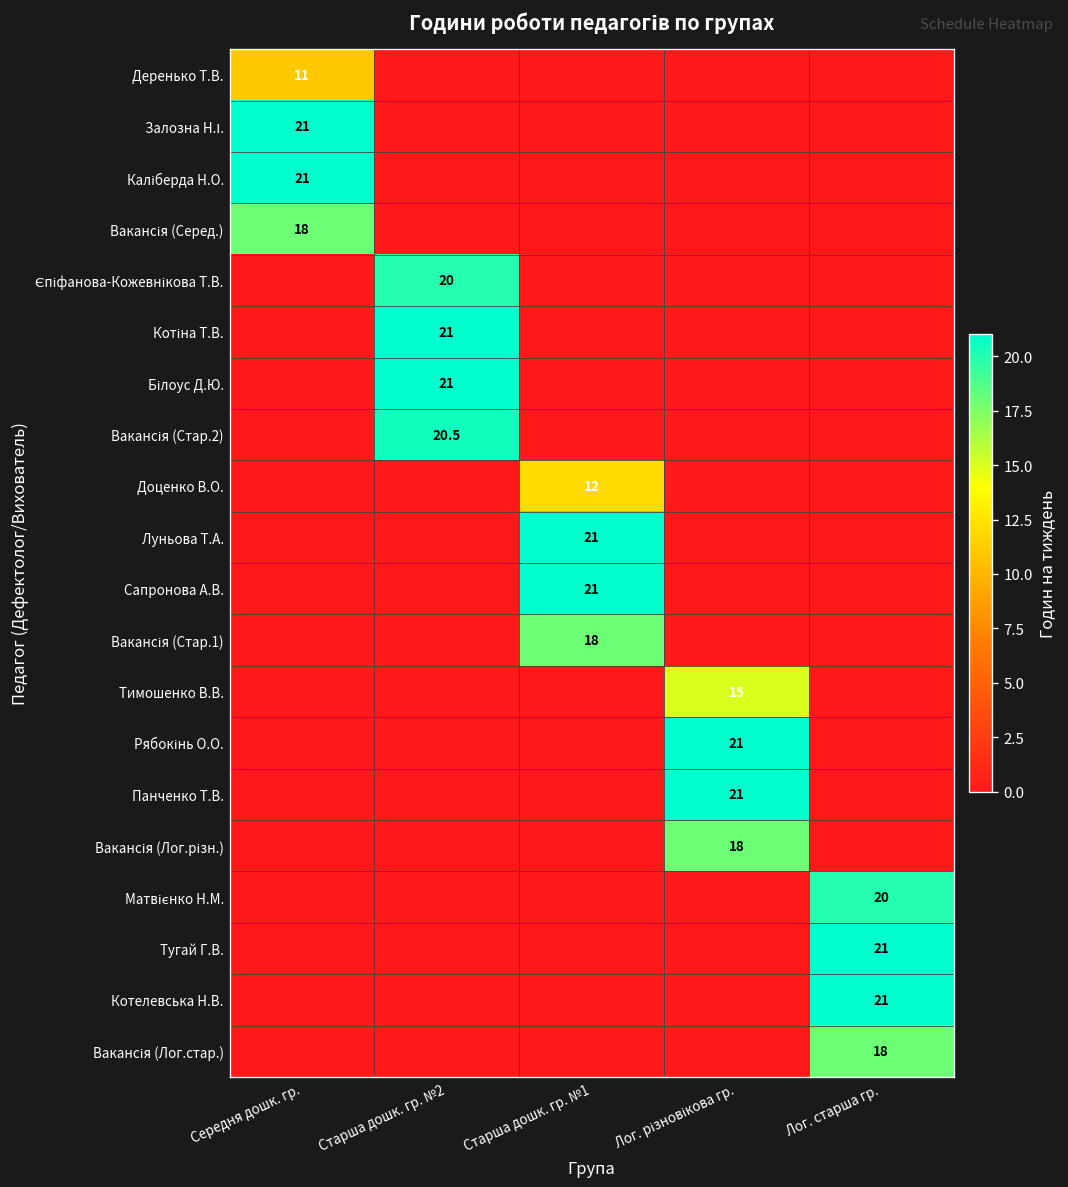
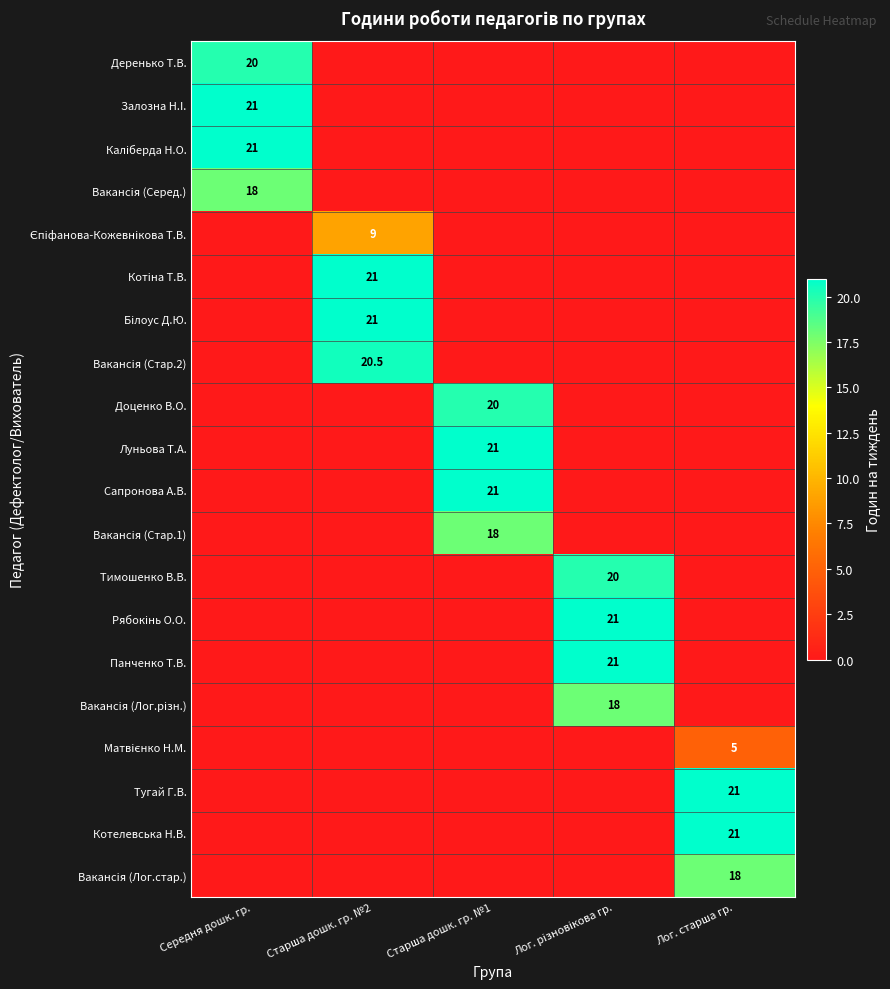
  {
    "Деренько Т.В.": {
-     "Середня дошк. гр.": 11
+     "Середня дошк. гр.": 20
    },
    "Залозна Н.І.": {
      "Середня дошк. гр.": 21
    },
    "Каліберда Н.О.": {
      "Середня дошк. гр.": 21
    },
    "Вакансія (Серед.)": {
      "Середня дошк. гр.": 18
    },
    "Єпіфанова-Кожевнікова Т.В.": {
-     "Старша дошк. гр. №2": 20
+     "Старша дошк. гр. №2": 9
    },
    "Котіна Т.В.": {
      "Старша дошк. гр. №2": 21
    },
    "Білоус Д.Ю.": {
      "Старша дошк. гр. №2": 21
    },
    "Вакансія (Стар.2)": {
      "Старша дошк. гр. №2": 20.5
    },
    "Доценко В.О.": {
-     "Старша дошк. гр. №1": 12
+     "Старша дошк. гр. №1": 20
    },
    "Луньова Т.А.": {
      "Старша дошк. гр. №1": 21
    },
    "Сапронова А.В.": {
      "Старша дошк. гр. №1": 21
    },
    "Вакансія (Стар.1)": {
      "Старша дошк. гр. №1": 18
    },
    "Тимошенко В.В.": {
-     "Лог. різновікова гр.": 15
+     "Лог. різновікова гр.": 20
    },
    "Рябокінь О.О.": {
      "Лог. різновікова гр.": 21
    },
    "Панченко Т.В.": {
      "Лог. різновікова гр.": 21
    },
    "Вакансія (Лог.різн.)": {
      "Лог. різновікова гр.": 18
    },
    "Матвієнко Н.М.": {
-     "Лог. старша гр.": 20
+     "Лог. старша гр.": 5
    },
    "Тугай Г.В.": {
      "Лог. старша гр.": 21
    },
    "Котелевська Н.В.": {
      "Лог. старша гр.": 21
    },
    "Вакансія (Лог.стар.)": {
      "Лог. старша гр.": 18
    }
  }
